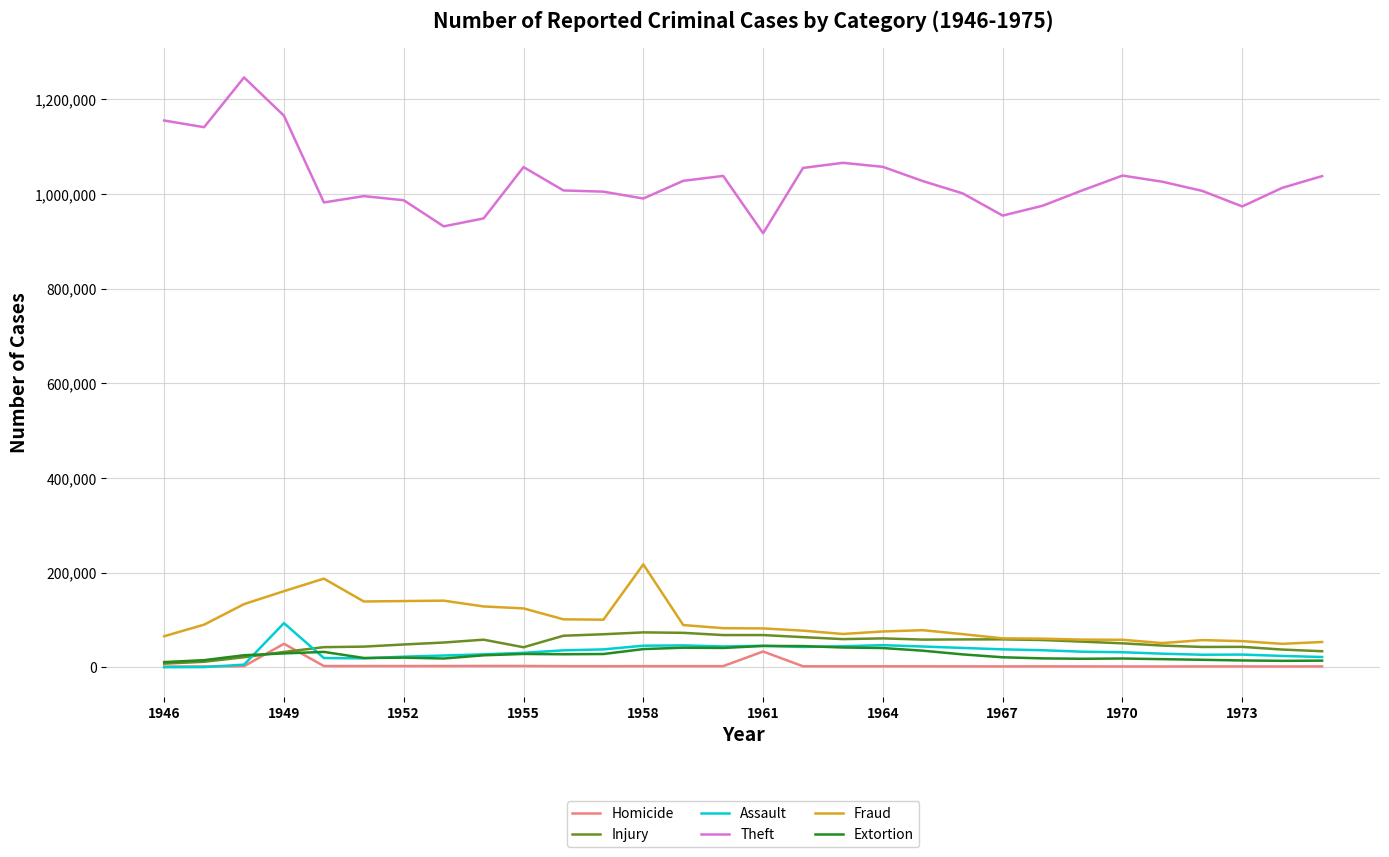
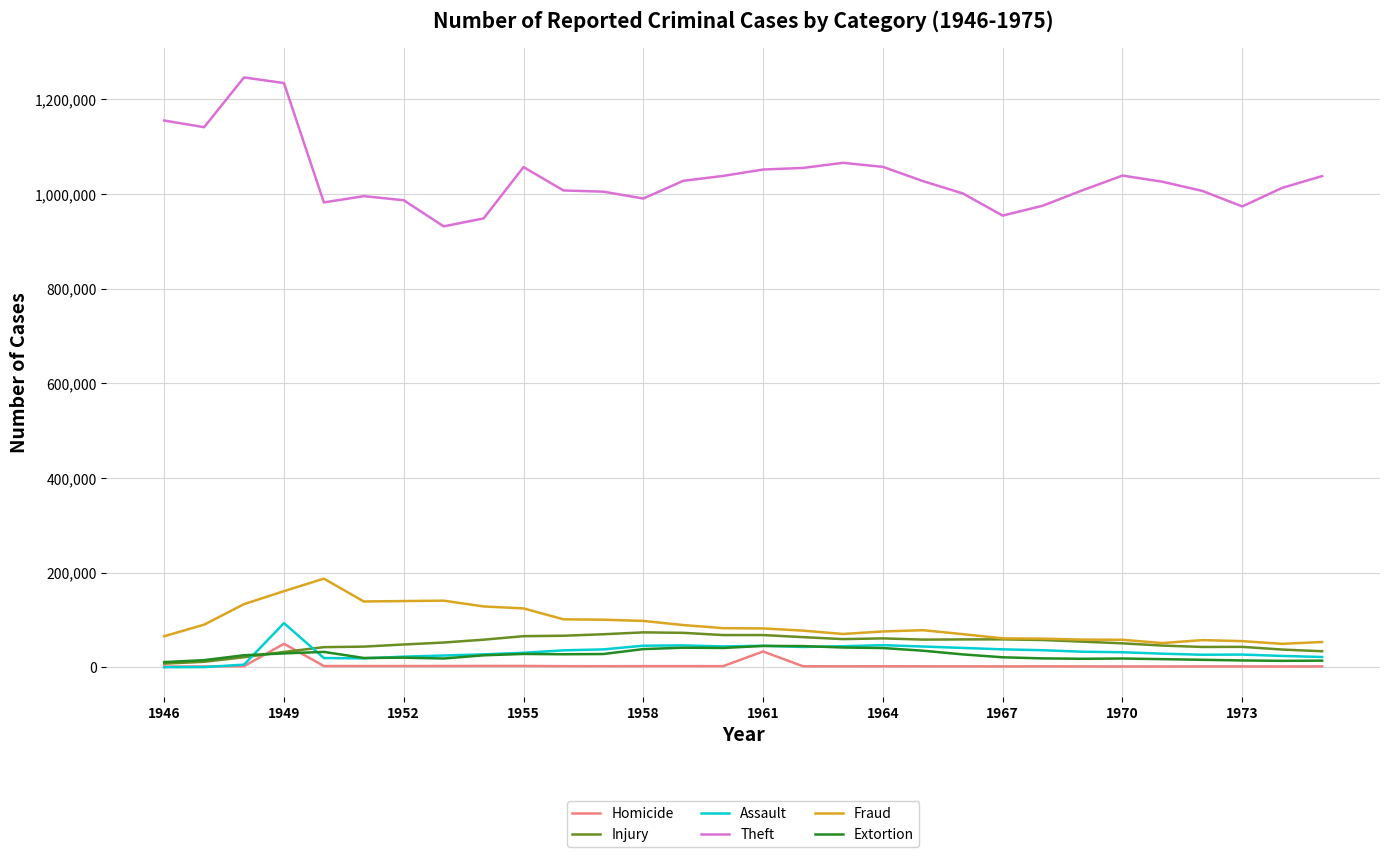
  {
    "Homicide": {
      "1949": "50,000",
      "1952": "0",
      "1955": "0",
      "1958": "0",
      "1961": "30,000",
      "1964": "0",
      "1967": "0",
      "1970": "0",
      "1973": "0"
    },
    "Injury": {
      "1952": "50,000",
-     "1955": "40,000",
+     "1955": "70,000",
      "1958": "70,000",
      "1961": "70,000",
      "1964": "60,000",
      "1970": "50,000",
      "1973": "40,000"
    },
    "Assault": {
      "1949": "90,000",
      "1958": "50,000",
      "1964": "50,000",
      "1967": "40,000",
      "1970": "30,000",
      "1973": "30,000"
    },
    "Theft": {
      "1946": "1,160,000",
-     "1949": "1,170,000",
+     "1949": "1,230,000",
      "1952": "990,000",
      "1955": "1,060,000",
      "1958": "990,000",
-     "1961": "920,000",
+     "1961": "1,050,000",
      "1964": "1,060,000",
      "1967": "950,000",
      "1970": "1,040,000",
      "1973": "970,000"
    },
    "Fraud": {
      "1946": "70,000",
      "1949": "160,000",
      "1952": "140,000",
      "1955": "120,000",
-     "1958": "220,000",
+     "1958": "100,000",
      "1961": "80,000",
      "1964": "80,000",
      "1970": "60,000",
      "1973": "60,000"
    },
    "Extortion": {
      "1958": "40,000",
      "1964": "40,000",
      "1967": "20,000",
      "1970": "20,000",
      "1973": "10,000"
    }
  }
